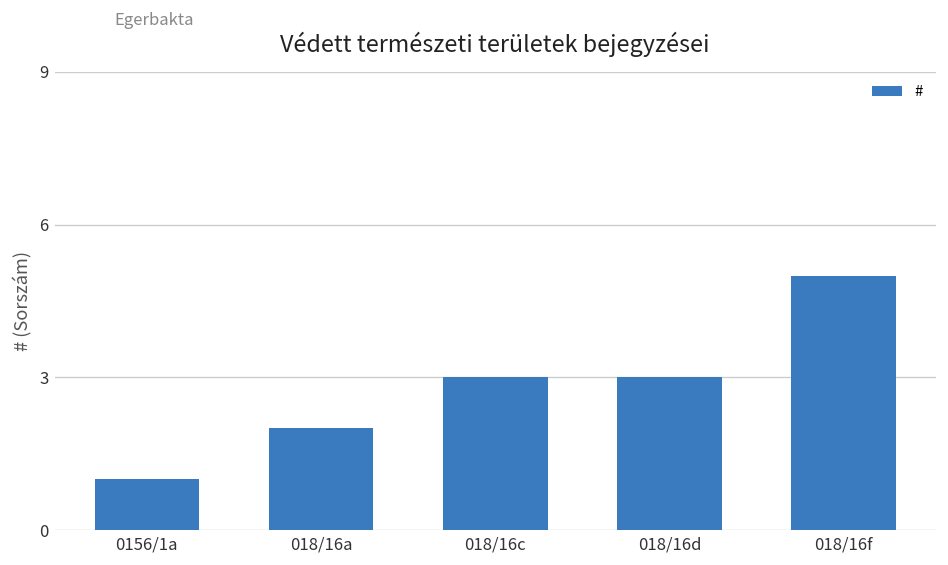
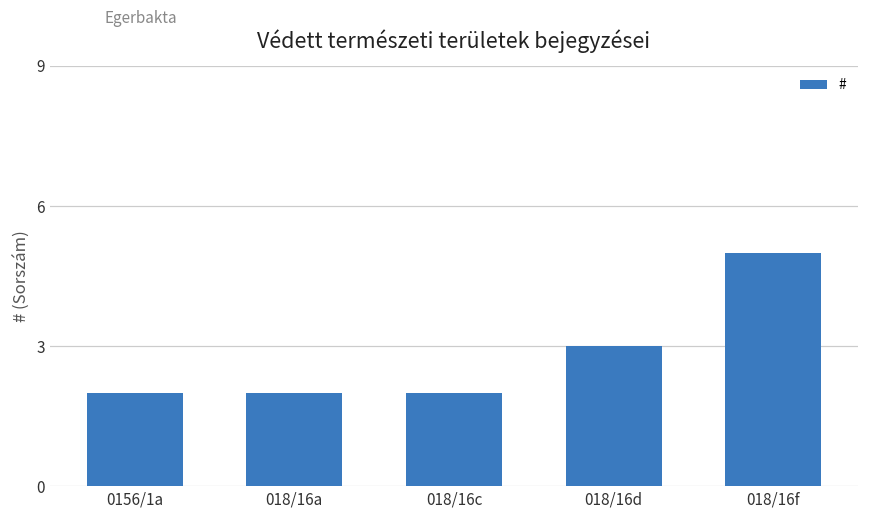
  {
-   "0156/1a": 1,
+   "0156/1a": 2,
    "018/16a": 2,
-   "018/16c": 3,
+   "018/16c": 2,
    "018/16d": 3,
    "018/16f": 5
  }
